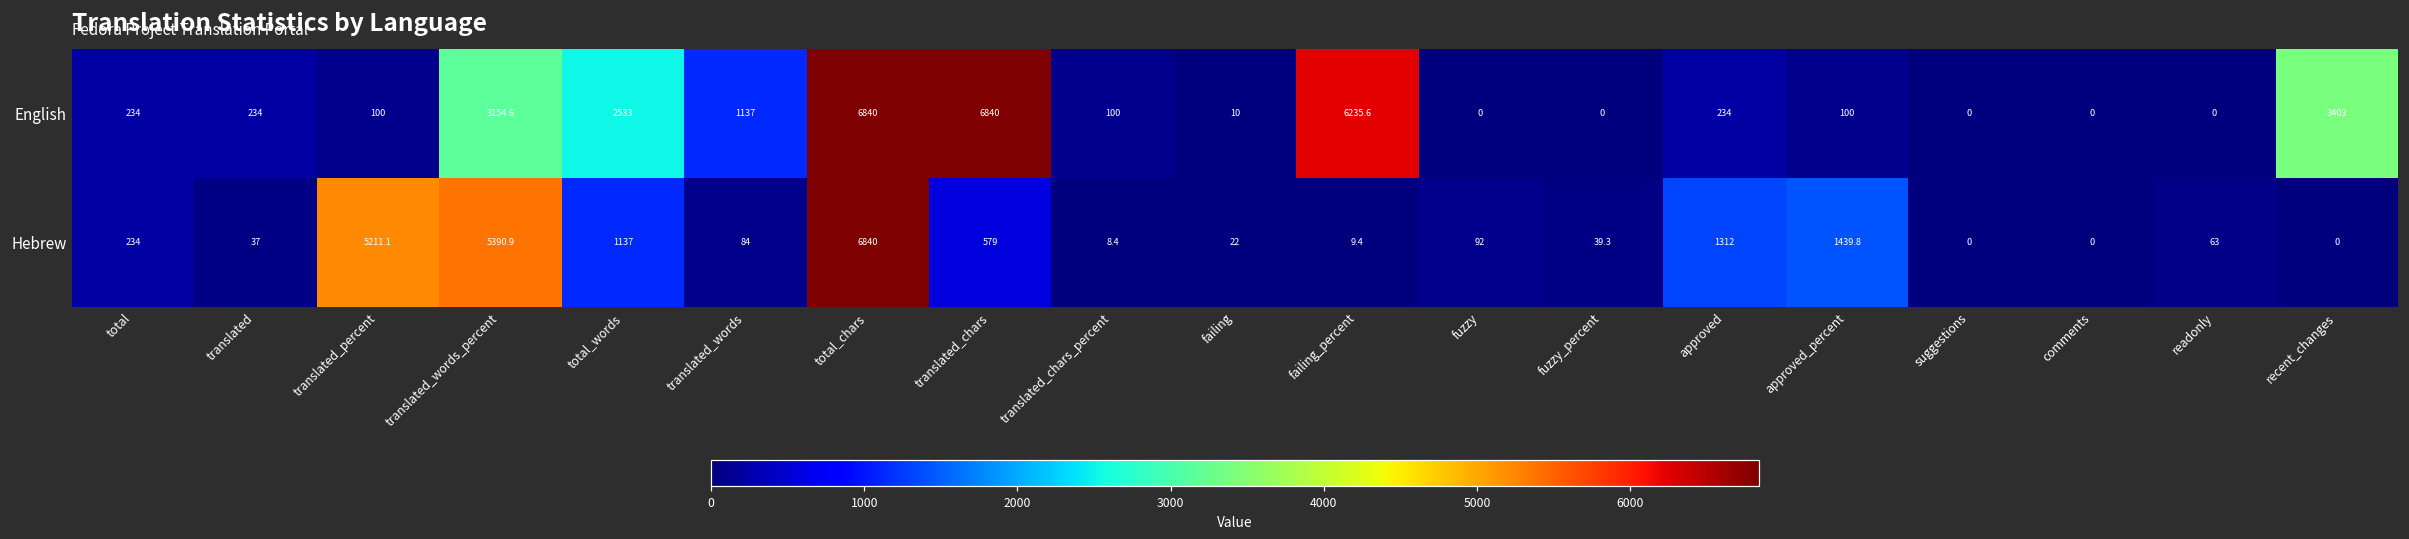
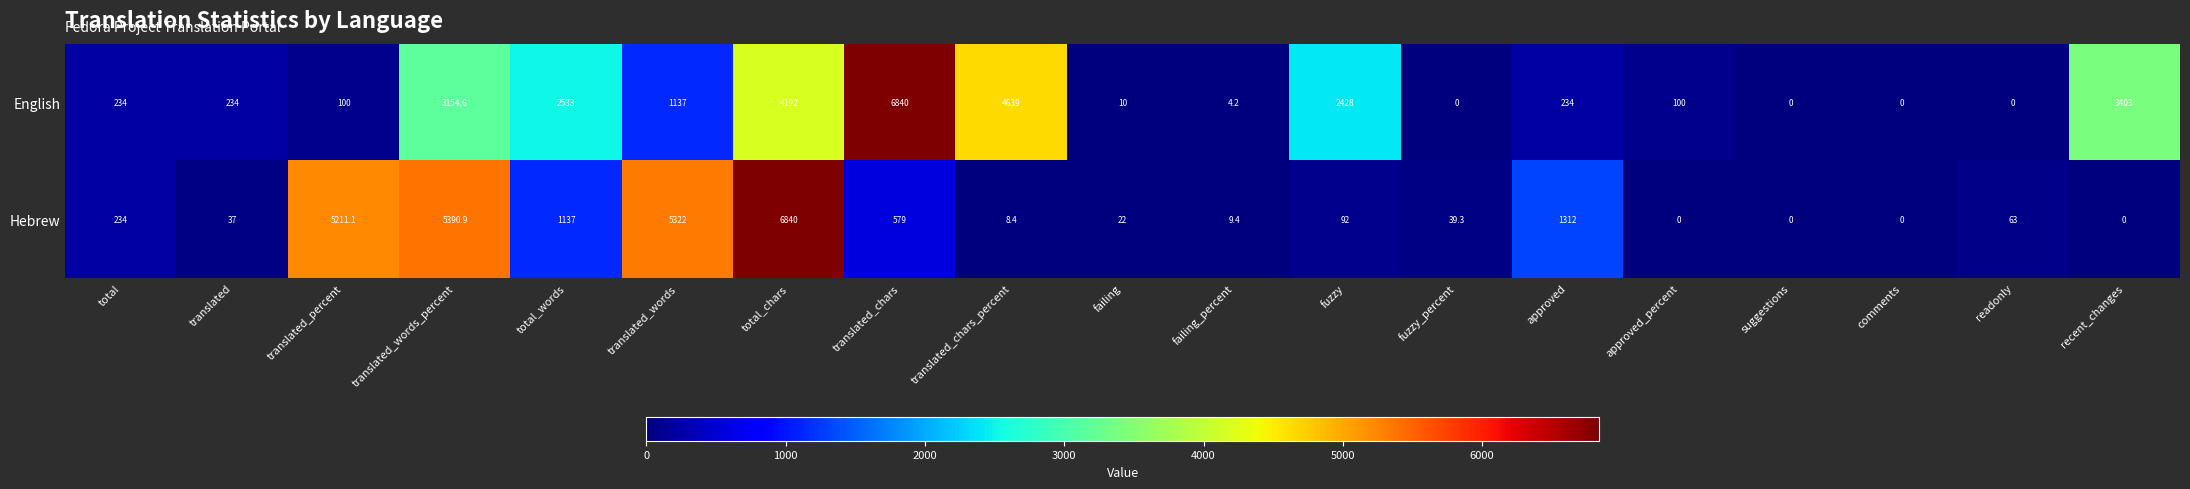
  {
    "English": {
      "total": 234,
      "translated": 234,
      "translated_percent": 100,
      "translated_words_percent": 3154.6,
      "total_words": 2533,
      "translated_words": 1137,
-     "total_chars": 6840,
+     "total_chars": 4192,
      "translated_chars": 6840,
-     "translated_chars_percent": 100,
+     "translated_chars_percent": 4639,
      "failing": 10,
-     "failing_percent": 6235.6,
-     "fuzzy": 0,
+     "failing_percent": 4.2,
+     "fuzzy": 2428,
      "fuzzy_percent": 0,
      "approved": 234,
      "approved_percent": 100,
      "suggestions": 0,
      "comments": 0,
      "readonly": 0,
      "recent_changes": 3403
    },
    "Hebrew": {
      "total": 234,
      "translated": 37,
      "translated_percent": 5211.1,
      "translated_words_percent": 5390.9,
      "total_words": 1137,
-     "translated_words": 84,
+     "translated_words": 5322,
      "total_chars": 6840,
      "translated_chars": 579,
      "translated_chars_percent": 8.4,
      "failing": 22,
      "failing_percent": 9.4,
      "fuzzy": 92,
      "fuzzy_percent": 39.3,
      "approved": 1312,
-     "approved_percent": 1439.8,
+     "approved_percent": 0,
      "suggestions": 0,
      "comments": 0,
      "readonly": 63,
      "recent_changes": 0
    }
  }
